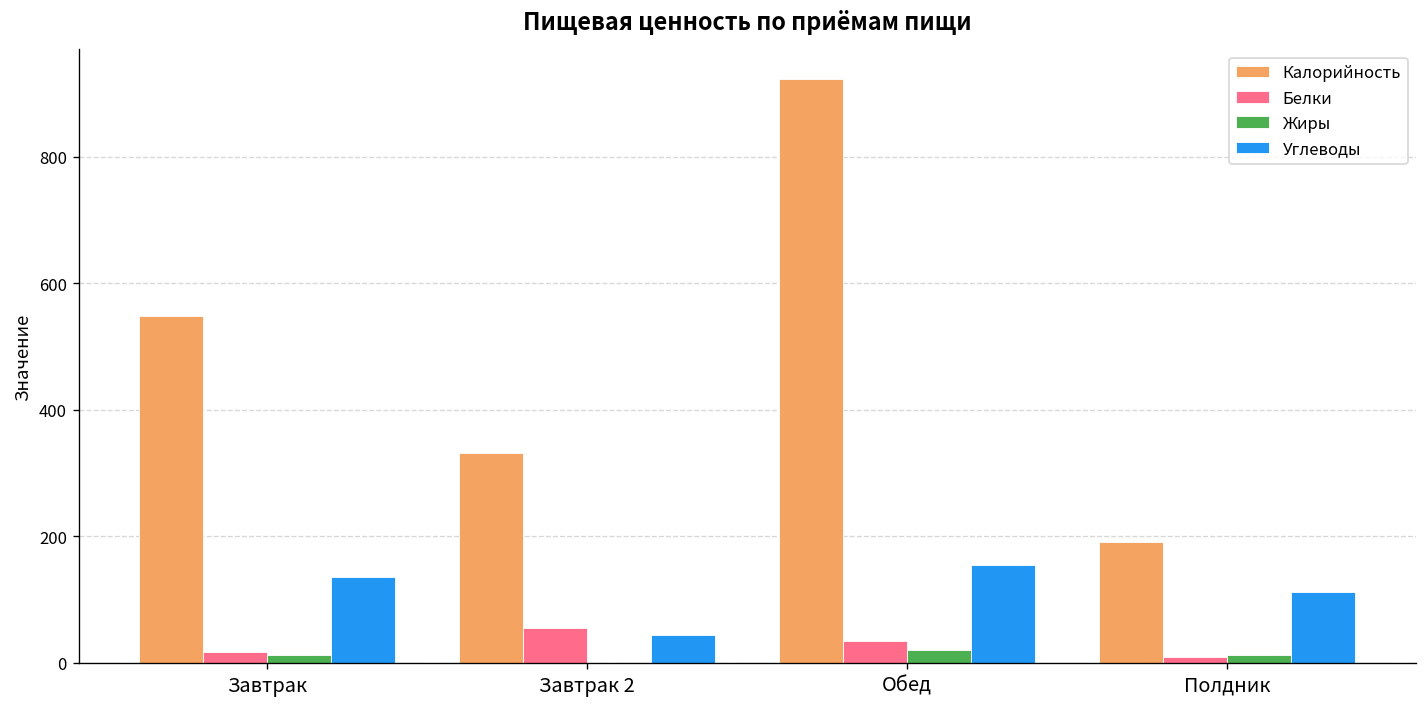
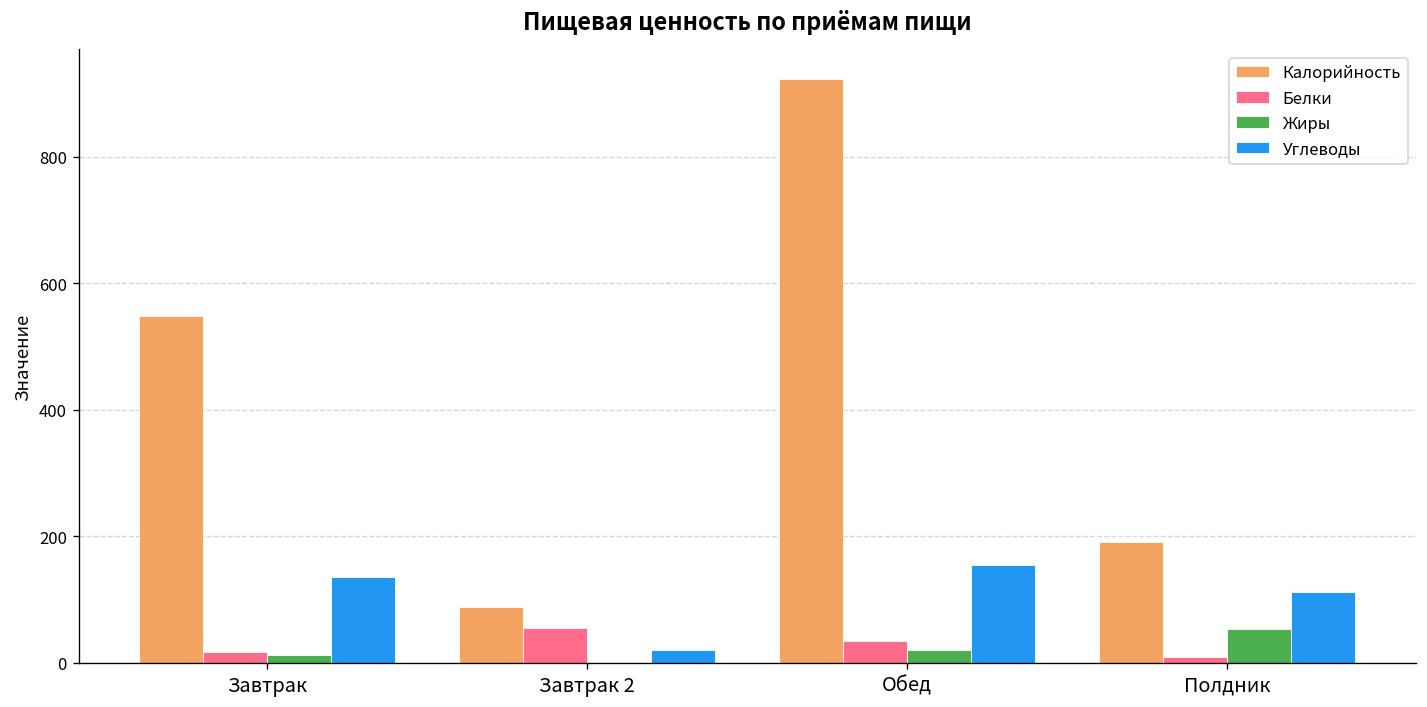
  {
    "Калорийность": {
      "Завтрак": 550,
-     "Завтрак 2": 330,
+     "Завтрак 2": 90,
      "Обед": 920,
      "Полдник": 190
    },
    "Белки": {
      "Завтрак": 20,
      "Завтрак 2": 60,
      "Обед": 30,
      "Полдник": 10
    },
    "Жиры": {
      "Завтрак": 10,
      "Завтрак 2": 0,
      "Обед": 20,
-     "Полдник": 10
+     "Полдник": 50
    },
    "Углеводы": {
      "Завтрак": 140,
-     "Завтрак 2": 40,
+     "Завтрак 2": 20,
      "Обед": 160,
      "Полдник": 110
    }
  }
